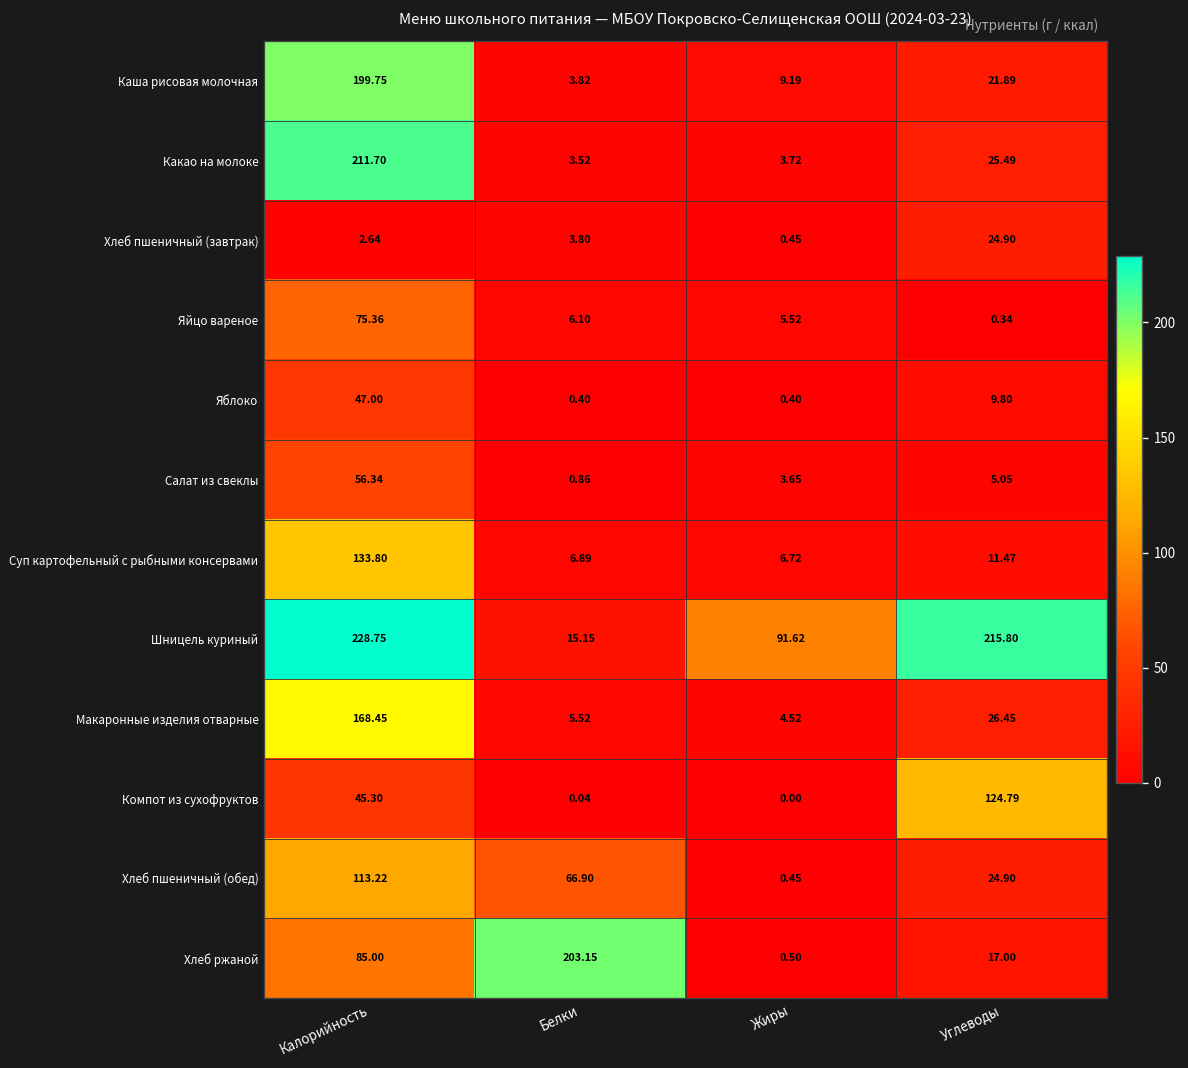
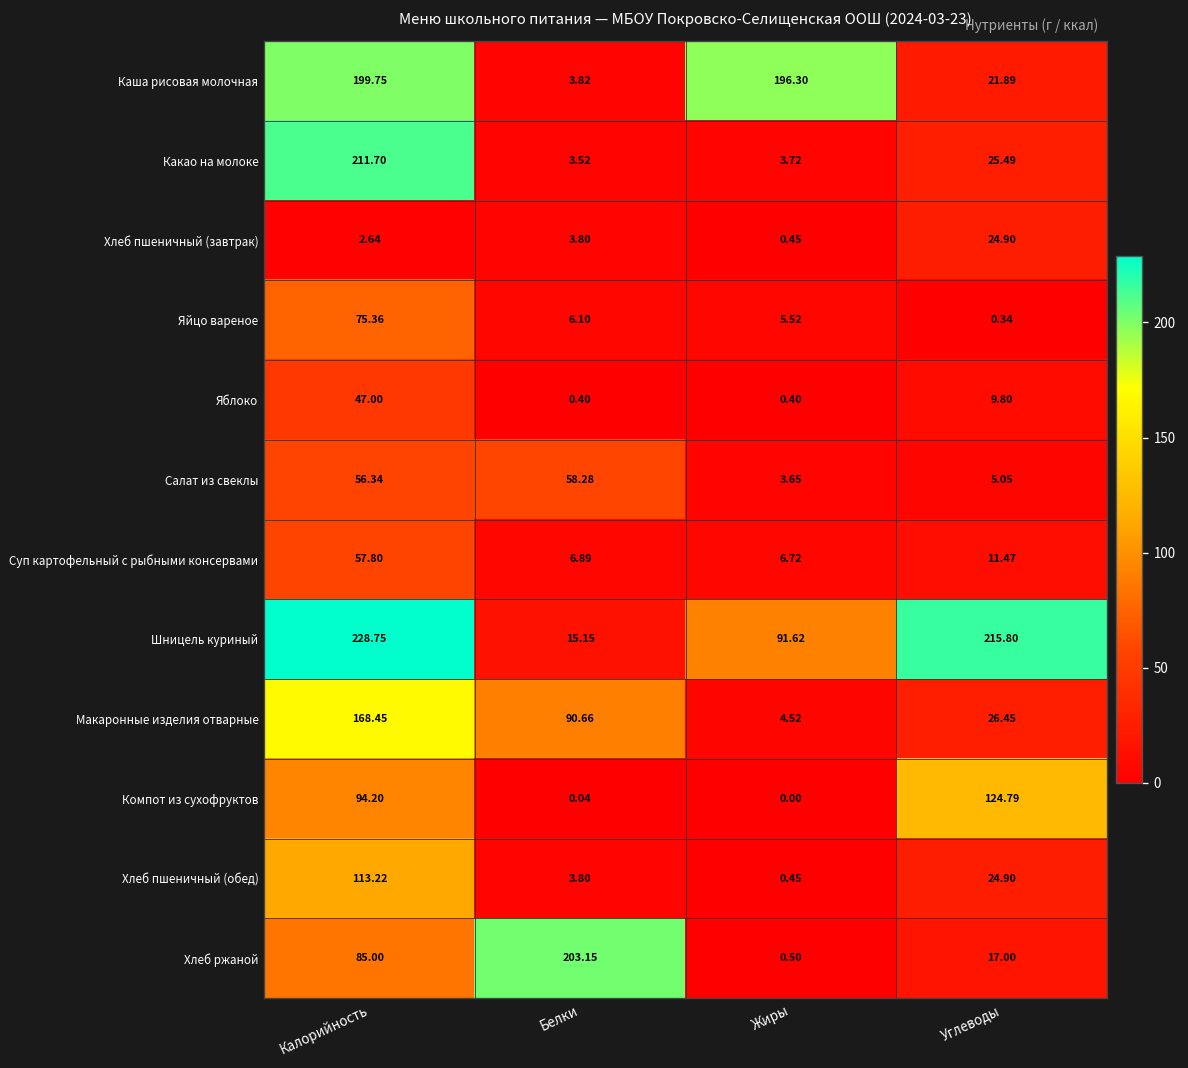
  {
    "Каша рисовая молочная": {
      "Калорийность": 199.75,
      "Белки": 3.82,
-     "Жиры": 9.19,
+     "Жиры": 196.30,
      "Углеводы": 21.89
    },
    "Какао на молоке": {
      "Калорийность": 211.70,
      "Белки": 3.52,
      "Жиры": 3.72,
      "Углеводы": 25.49
    },
    "Хлеб пшеничный (завтрак)": {
      "Калорийность": 2.64,
      "Белки": 3.80,
      "Жиры": 0.45,
      "Углеводы": 24.90
    },
    "Яйцо вареное": {
      "Калорийность": 75.36,
      "Белки": 6.10,
      "Жиры": 5.52,
      "Углеводы": 0.34
    },
    "Яблоко": {
      "Калорийность": 47.00,
      "Белки": 0.40,
      "Жиры": 0.40,
      "Углеводы": 9.80
    },
    "Салат из свеклы": {
      "Калорийность": 56.34,
-     "Белки": 0.86,
+     "Белки": 58.28,
      "Жиры": 3.65,
      "Углеводы": 5.05
    },
    "Суп картофельный с рыбными консервами": {
-     "Калорийность": 133.80,
+     "Калорийность": 57.80,
      "Белки": 6.89,
      "Жиры": 6.72,
      "Углеводы": 11.47
    },
    "Шницель куриный": {
      "Калорийность": 228.75,
      "Белки": 15.15,
      "Жиры": 91.62,
      "Углеводы": 215.80
    },
    "Макаронные изделия отварные": {
      "Калорийность": 168.45,
-     "Белки": 5.52,
+     "Белки": 90.66,
      "Жиры": 4.52,
      "Углеводы": 26.45
    },
    "Компот из сухофруктов": {
-     "Калорийность": 45.30,
+     "Калорийность": 94.20,
      "Белки": 0.04,
      "Жиры": 0.00,
      "Углеводы": 124.79
    },
    "Хлеб пшеничный (обед)": {
      "Калорийность": 113.22,
-     "Белки": 66.90,
+     "Белки": 3.80,
      "Жиры": 0.45,
      "Углеводы": 24.90
    },
    "Хлеб ржаной": {
      "Калорийность": 85.00,
      "Белки": 203.15,
      "Жиры": 0.50,
      "Углеводы": 17.00
    }
  }
